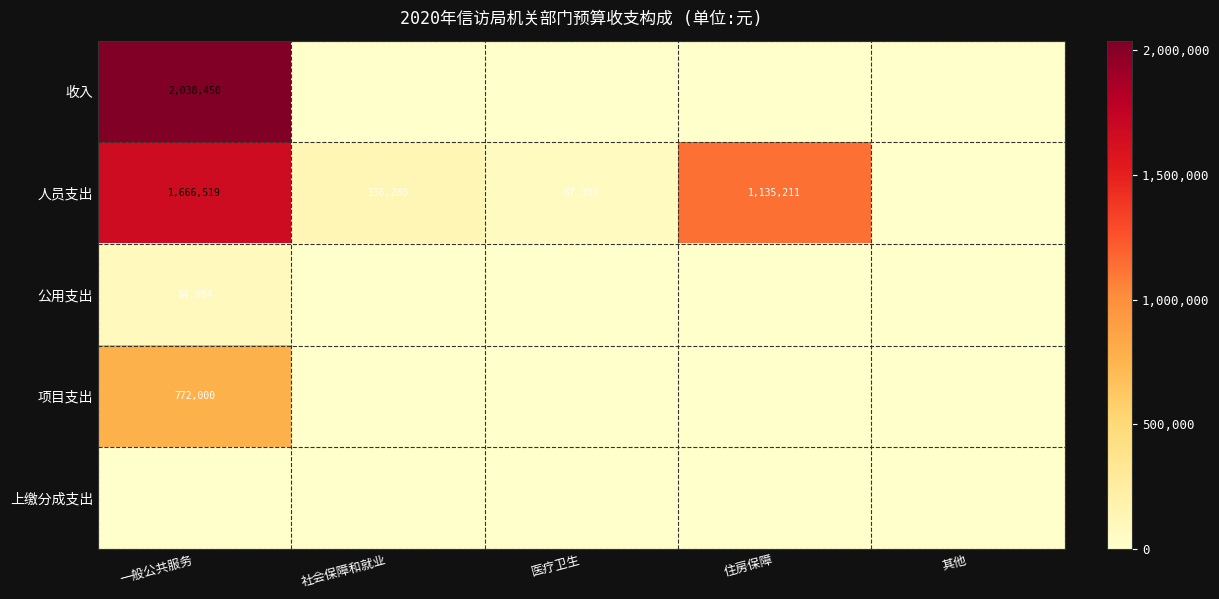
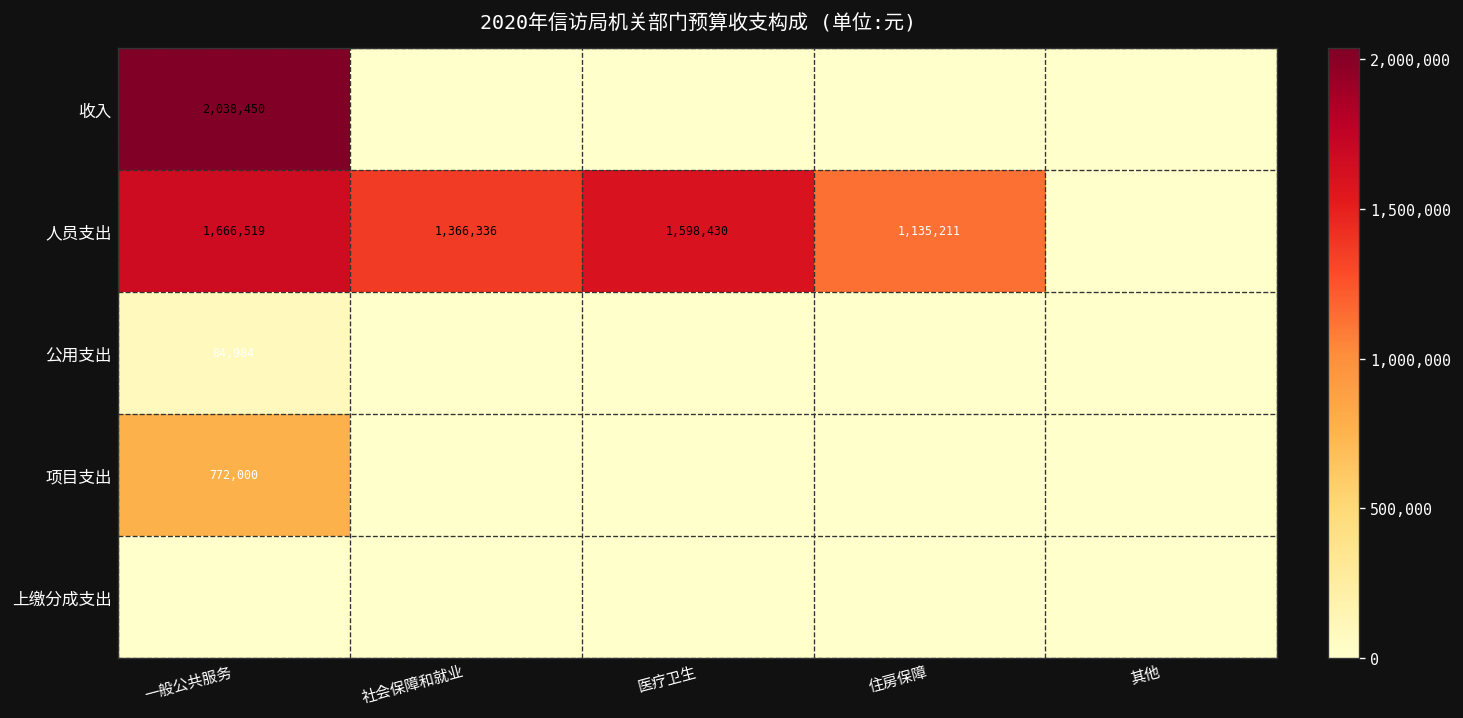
  {
    "收入": {
      "一般公共服务": "2,038,450"
    },
    "人员支出": {
      "一般公共服务": "1,666,519",
-     "社会保障和就业": "136,280",
-     "医疗卫生": "67,300",
+     "社会保障和就业": "1,366,336",
+     "医疗卫生": "1,598,430",
      "住房保障": "1,135,211"
    },
    "公用支出": {
      "一般公共服务": "84,984"
    },
    "项目支出": {
      "一般公共服务": "772,000"
    }
  }
